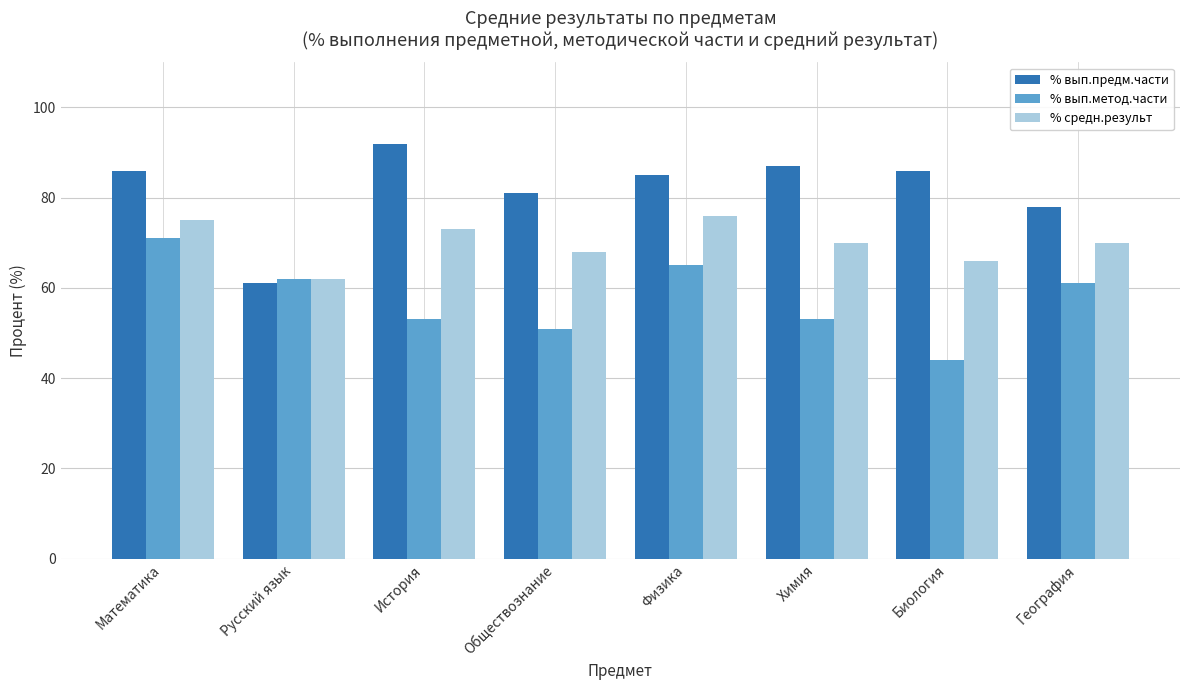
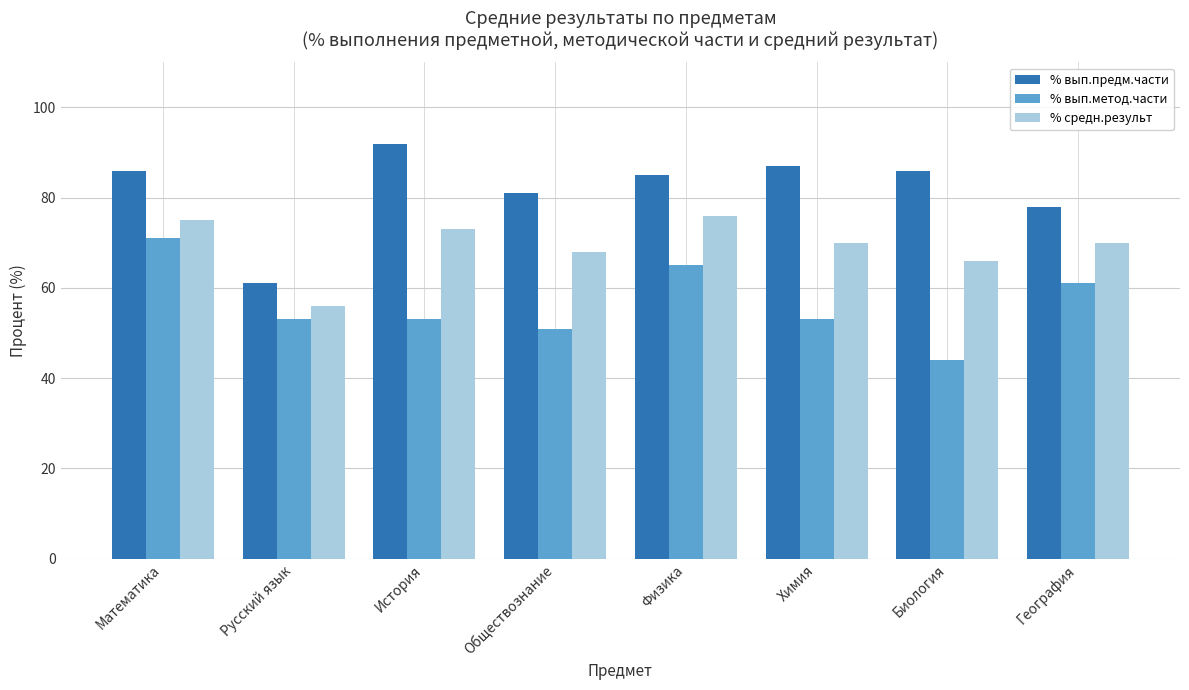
  {
    "% вып.предм.части": {
      "Математика": 86,
      "Русский язык": 61,
      "История": 92,
      "Обществознание": 81,
      "Физика": 85,
      "Химия": 87,
      "Биология": 86,
      "География": 78
    },
    "% вып.метод.части": {
      "Математика": 71,
-     "Русский язык": 62,
+     "Русский язык": 53,
      "История": 53,
      "Обществознание": 51,
      "Физика": 65,
      "Химия": 53,
      "Биология": 44,
      "География": 61
    },
    "% средн.результ": {
      "Математика": 75,
-     "Русский язык": 62,
+     "Русский язык": 56,
      "История": 73,
      "Обществознание": 68,
      "Физика": 76,
      "Химия": 70,
      "Биология": 66,
      "География": 70
    }
  }
